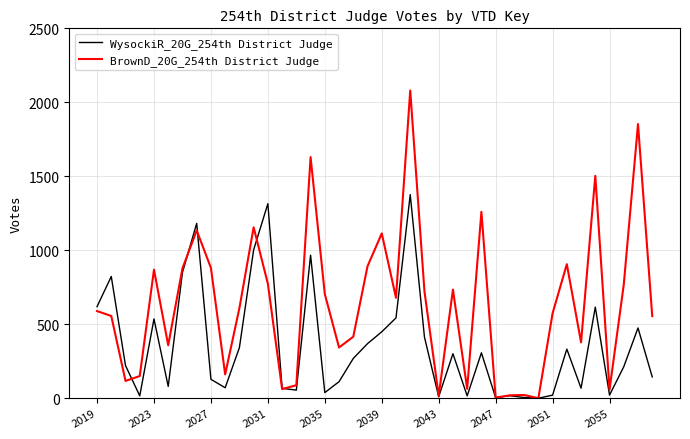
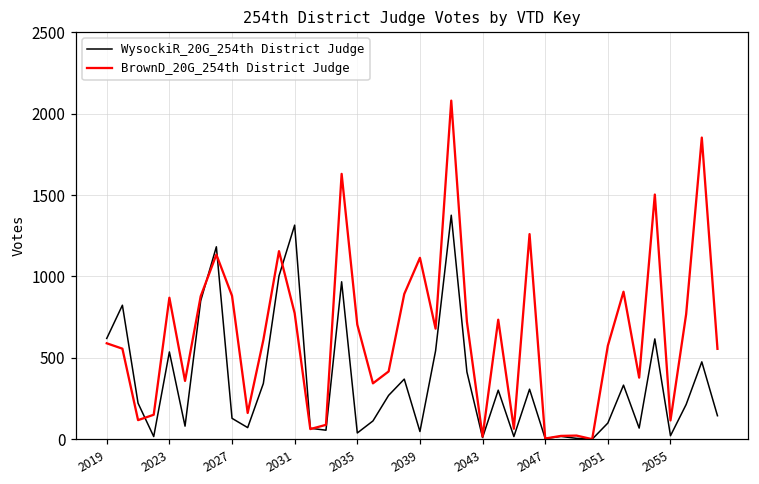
  {
    "WysockiR_20G_254th District Judge": {
      "2019": 620,
      "2023": 540,
      "2027": 130,
      "2031": 1320,
      "2035": 40,
-     "2039": 450,
-     "2051": 20,
+     "2039": 50,
+     "2051": 100,
      "2055": 20
    },
    "BrownD_20G_254th District Judge": {
      "2019": 590,
      "2023": 870,
      "2027": 880,
      "2031": 770,
      "2035": 700,
      "2039": 1110,
      "2051": 570,
-     "2055": 60
+     "2055": 120
    }
  }
